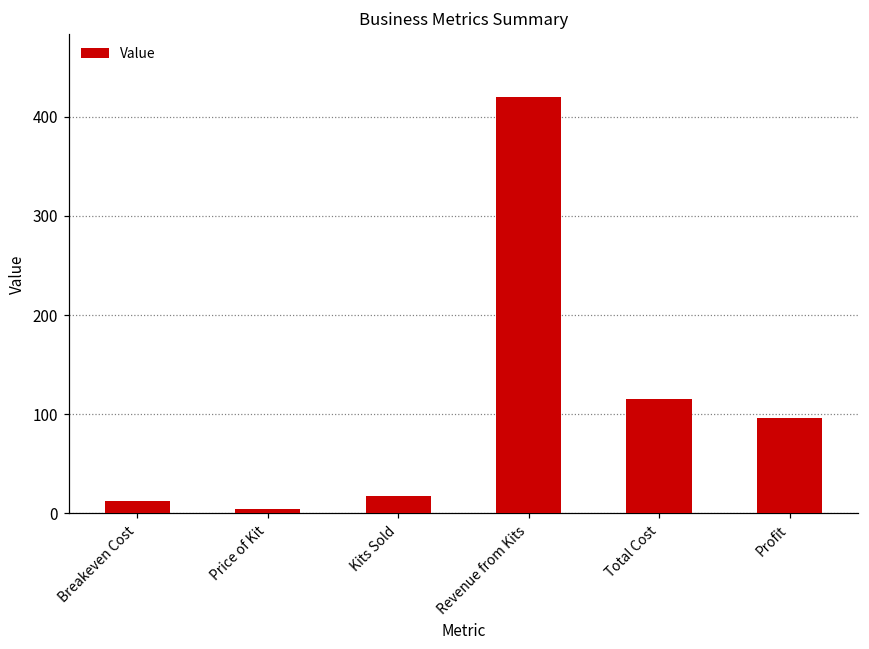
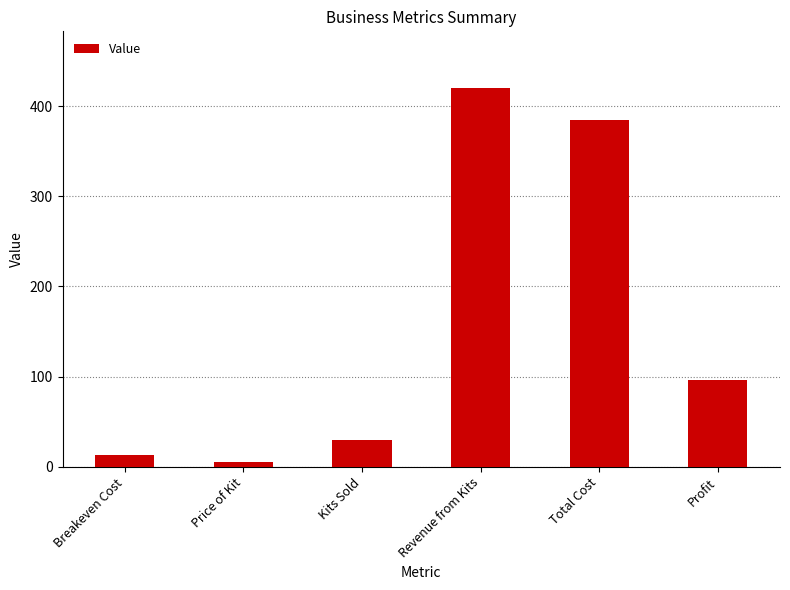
  {
    "Breakeven Cost": 10,
    "Price of Kit": 0,
-   "Kits Sold": 20,
+   "Kits Sold": 30,
    "Revenue from Kits": 420,
-   "Total Cost": 110,
+   "Total Cost": 390,
    "Profit": 100
  }
